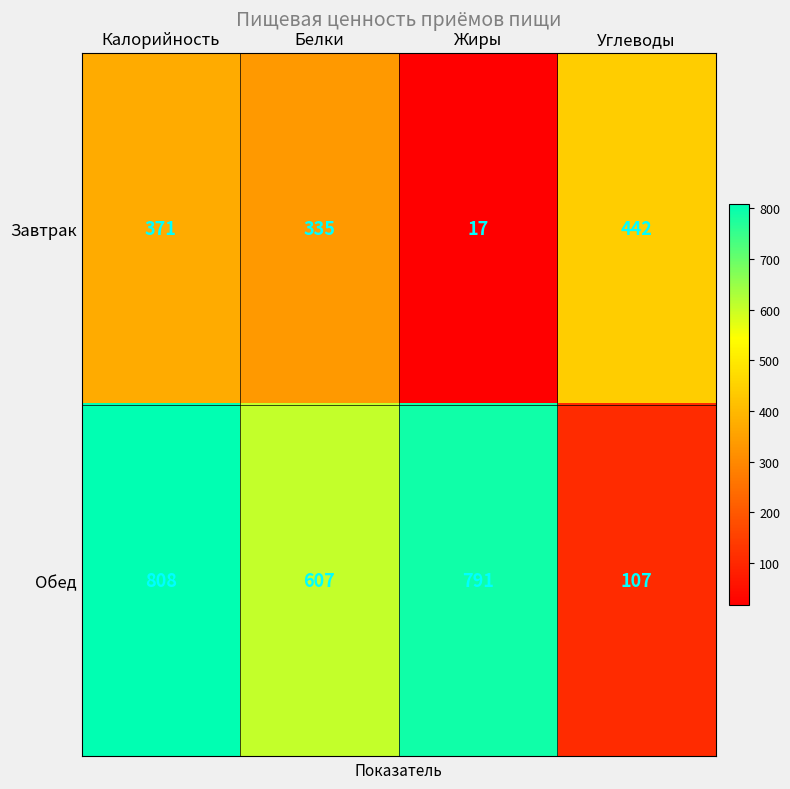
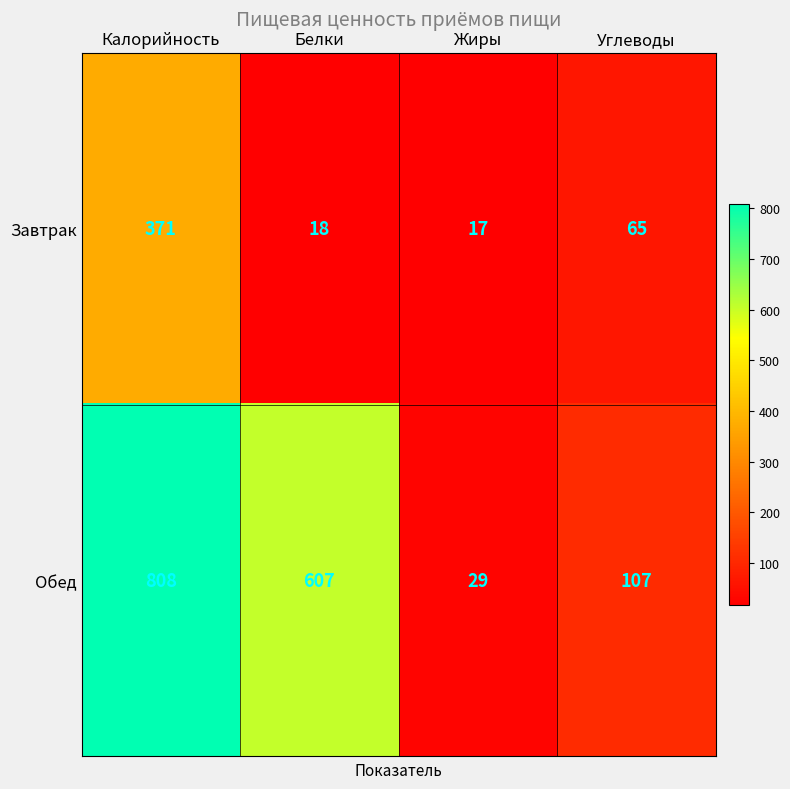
  {
    "Завтрак": {
      "Калорийность": 371,
-     "Белки": 335,
+     "Белки": 18,
      "Жиры": 17,
-     "Углеводы": 442
+     "Углеводы": 65
    },
    "Обед": {
      "Калорийность": 808,
      "Белки": 607,
-     "Жиры": 791,
+     "Жиры": 29,
      "Углеводы": 107
    }
  }
